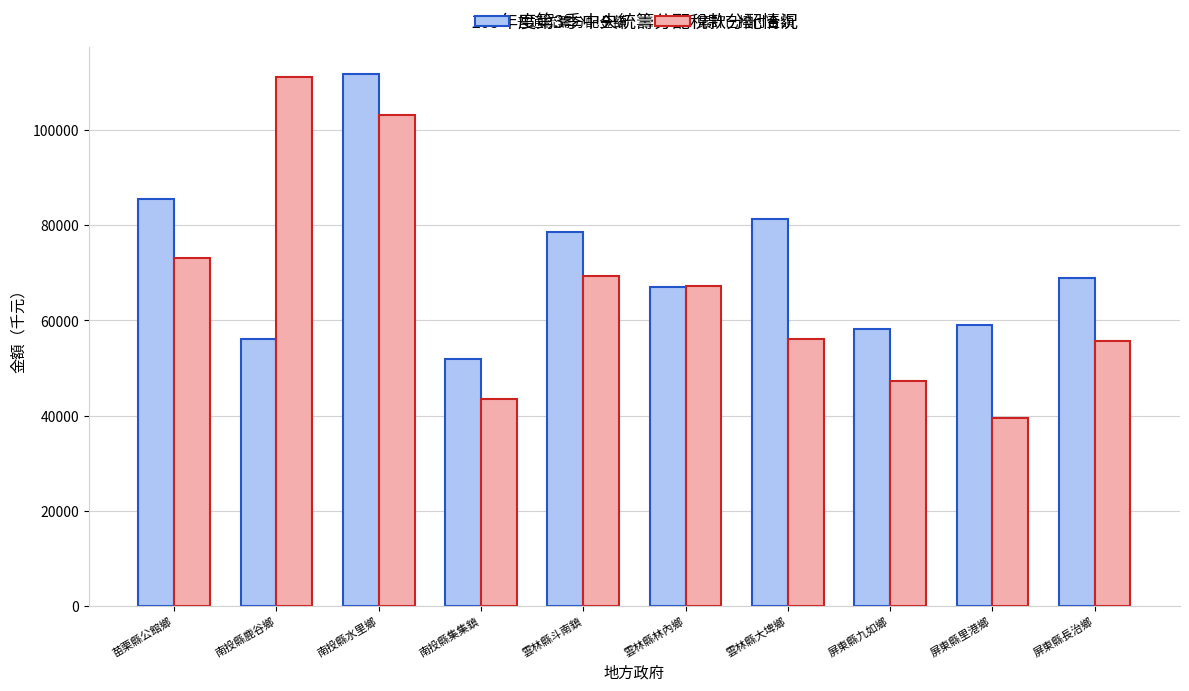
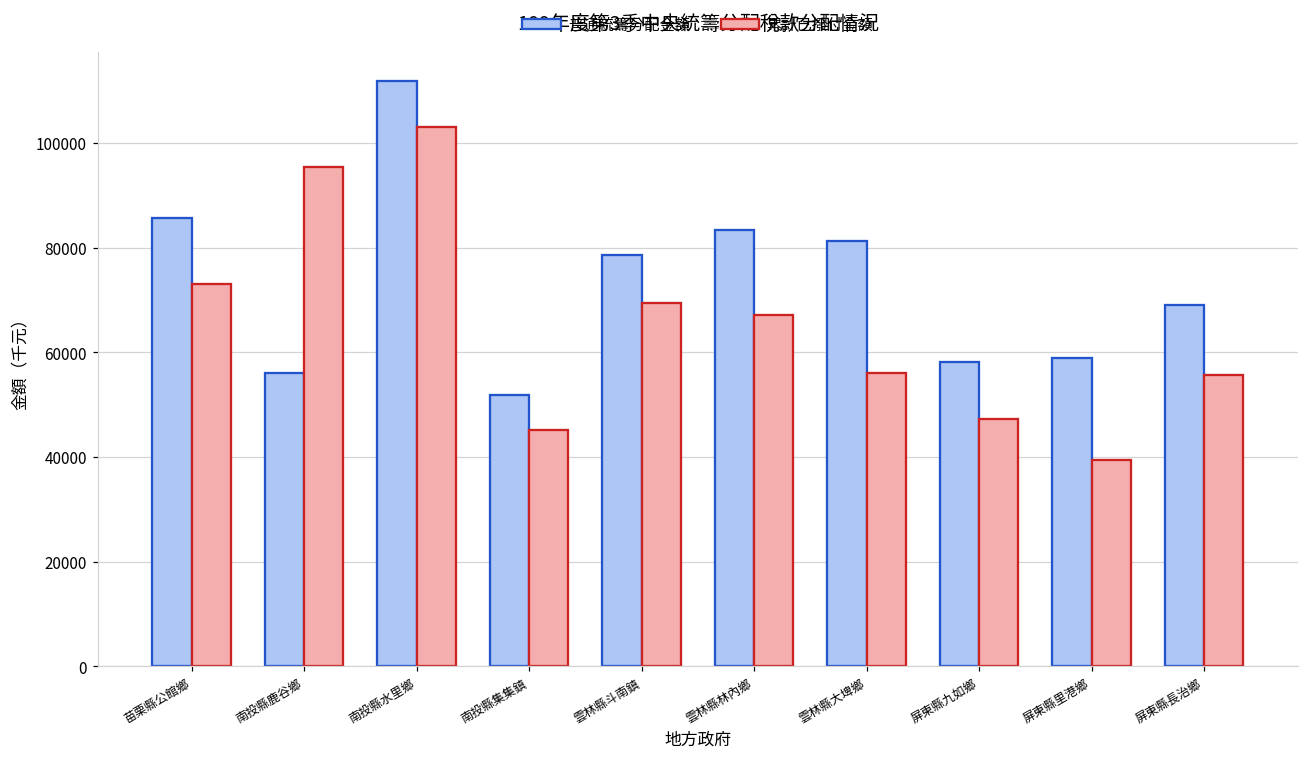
  {
    "普通統籌分配金額": {
      "苗栗縣公館鄉": 86000,
      "南投縣鹿谷鄉": 56000,
      "南投縣水里鄉": 112000,
      "南投縣集集鎮": 52000,
      "雲林縣斗南鎮": 79000,
-     "雲林縣林內鄉": 67000,
+     "雲林縣林內鄉": 83000,
      "雲林縣大埤鄉": 81000,
      "屏東縣九如鄉": 58000,
      "屏東縣里港鄉": 59000,
      "屏東縣長治鄉": 69000
    },
    "累計已撥付金額": {
      "苗栗縣公館鄉": 73000,
-     "南投縣鹿谷鄉": 111000,
+     "南投縣鹿谷鄉": 96000,
      "南投縣水里鄉": 103000,
-     "南投縣集集鎮": 44000,
+     "南投縣集集鎮": 45000,
      "雲林縣斗南鎮": 69000,
      "雲林縣林內鄉": 67000,
      "雲林縣大埤鄉": 56000,
      "屏東縣九如鄉": 47000,
      "屏東縣里港鄉": 39000,
      "屏東縣長治鄉": 56000
    }
  }
